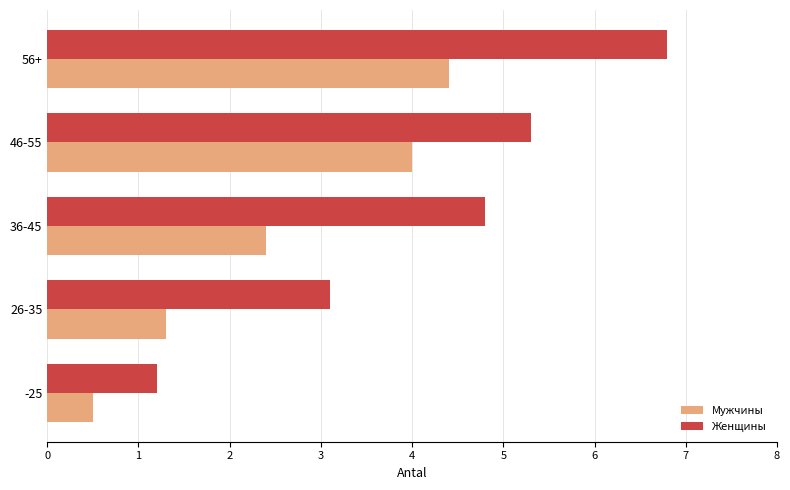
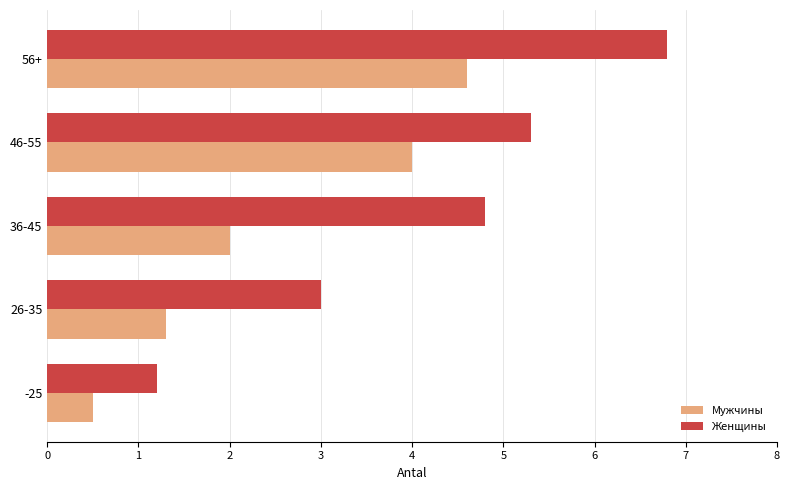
  {
    "Мужчины": {
-     "56+": 4.4,
+     "56+": 4.6,
      "46-55": 4.0,
-     "36-45": 2.4,
+     "36-45": 2.0,
      "26-35": 1.3,
      "-25": 0.5
    },
    "Женщины": {
      "56+": 6.8,
      "46-55": 5.3,
      "36-45": 4.8,
-     "26-35": 3.1,
+     "26-35": 3.0,
      "-25": 1.2
    }
  }
